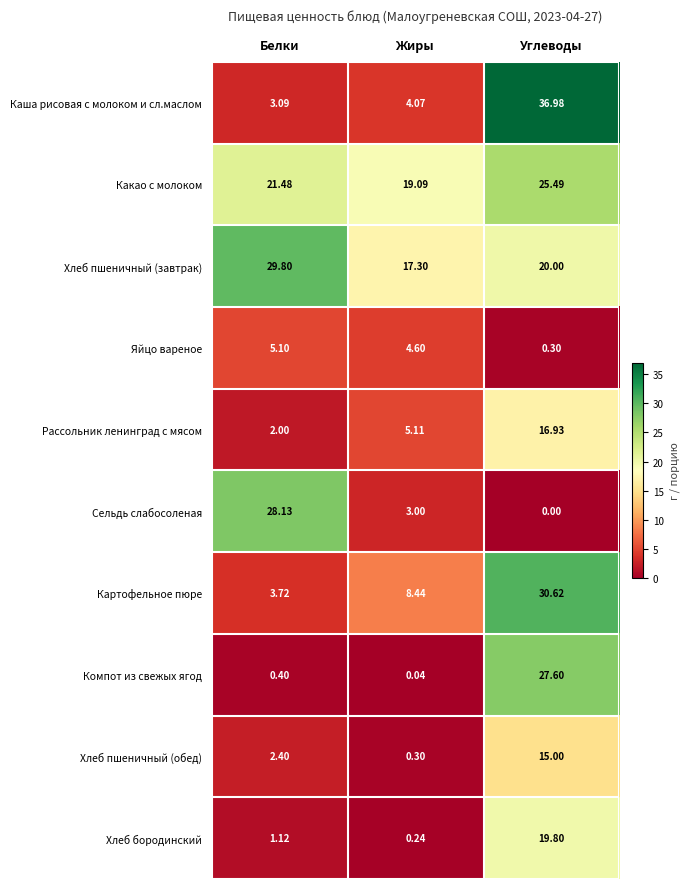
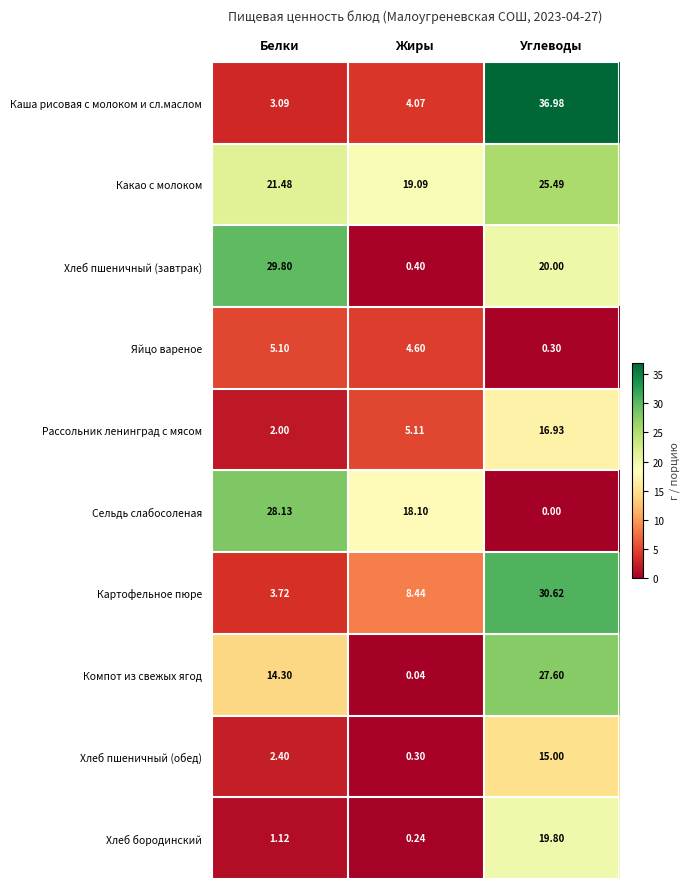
  {
    "Каша рисовая с молоком и сл.маслом": {
      "Белки": 3.09,
      "Жиры": 4.07,
      "Углеводы": 36.98
    },
    "Какао с молоком": {
      "Белки": 21.48,
      "Жиры": 19.09,
      "Углеводы": 25.49
    },
    "Хлеб пшеничный (завтрак)": {
      "Белки": 29.80,
-     "Жиры": 17.30,
+     "Жиры": 0.40,
      "Углеводы": 20.00
    },
    "Яйцо вареное": {
      "Белки": 5.10,
      "Жиры": 4.60,
      "Углеводы": 0.30
    },
    "Рассольник ленинград с мясом": {
      "Белки": 2.00,
      "Жиры": 5.11,
      "Углеводы": 16.93
    },
    "Сельдь слабосоленая": {
      "Белки": 28.13,
-     "Жиры": 3.00,
+     "Жиры": 18.10,
      "Углеводы": 0.00
    },
    "Картофельное пюре": {
      "Белки": 3.72,
      "Жиры": 8.44,
      "Углеводы": 30.62
    },
    "Компот из свежых ягод": {
-     "Белки": 0.40,
+     "Белки": 14.30,
      "Жиры": 0.04,
      "Углеводы": 27.60
    },
    "Хлеб пшеничный (обед)": {
      "Белки": 2.40,
      "Жиры": 0.30,
      "Углеводы": 15.00
    },
    "Хлеб бородинский": {
      "Белки": 1.12,
      "Жиры": 0.24,
      "Углеводы": 19.80
    }
  }
